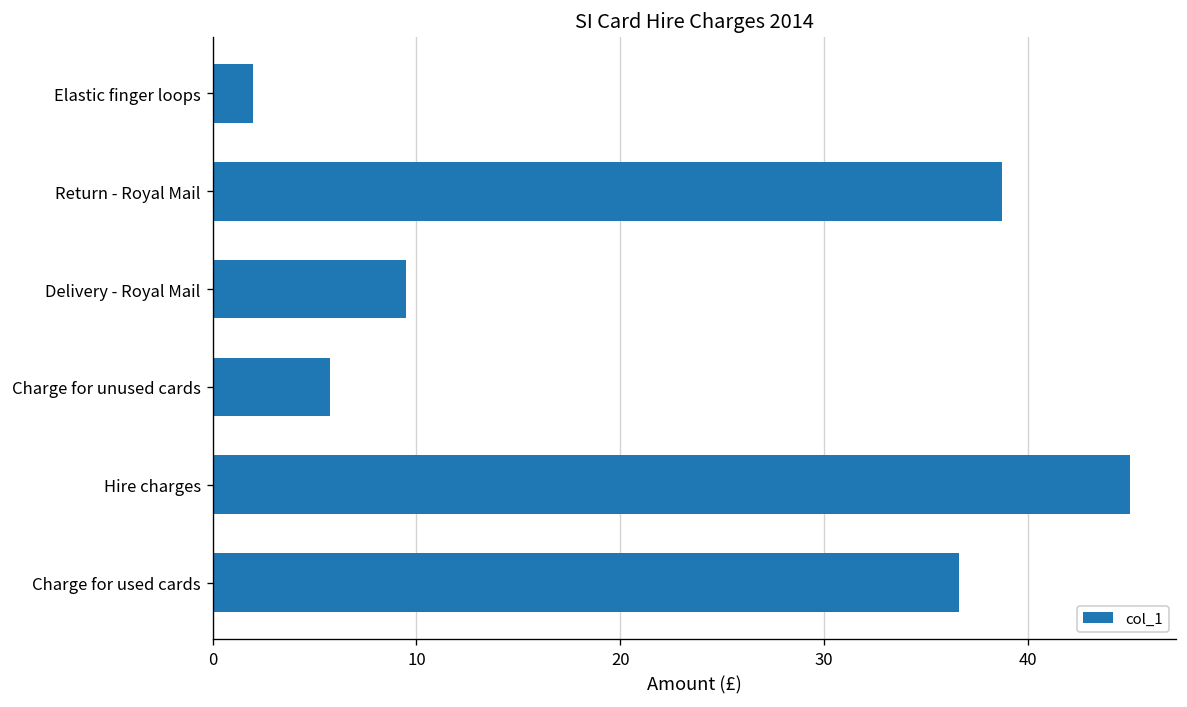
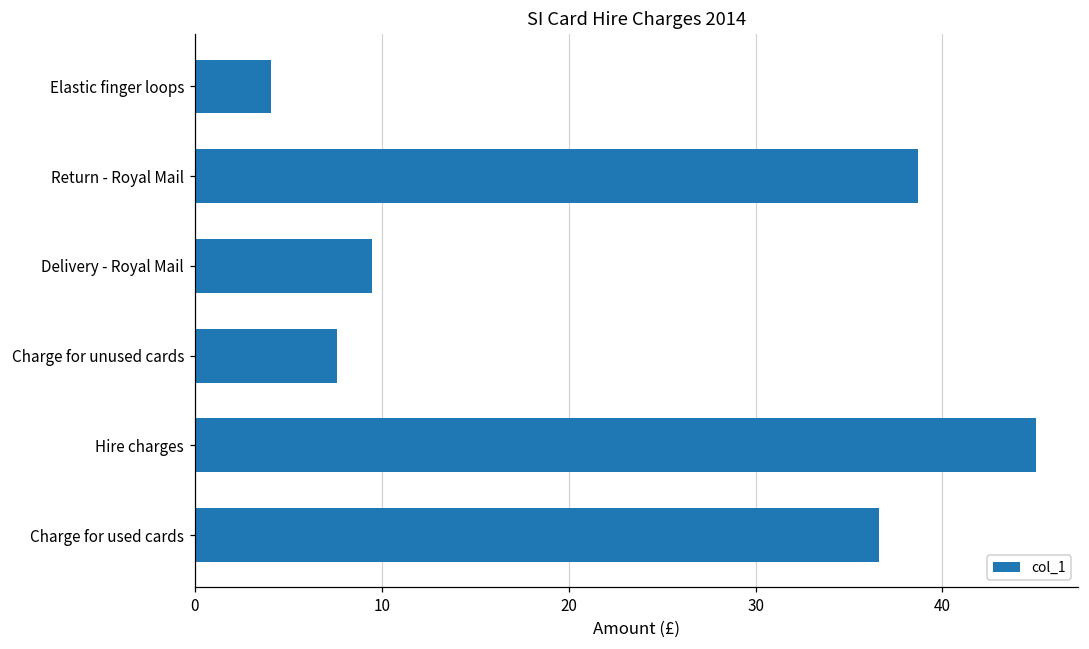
  {
-   "Elastic finger loops": 2.0,
+   "Elastic finger loops": 4.1,
    "Return - Royal Mail": 38.7,
    "Delivery - Royal Mail": 9.5,
-   "Charge for unused cards": 5.8,
+   "Charge for unused cards": 7.6,
    "Hire charges": 45.0,
    "Charge for used cards": 36.6
  }
